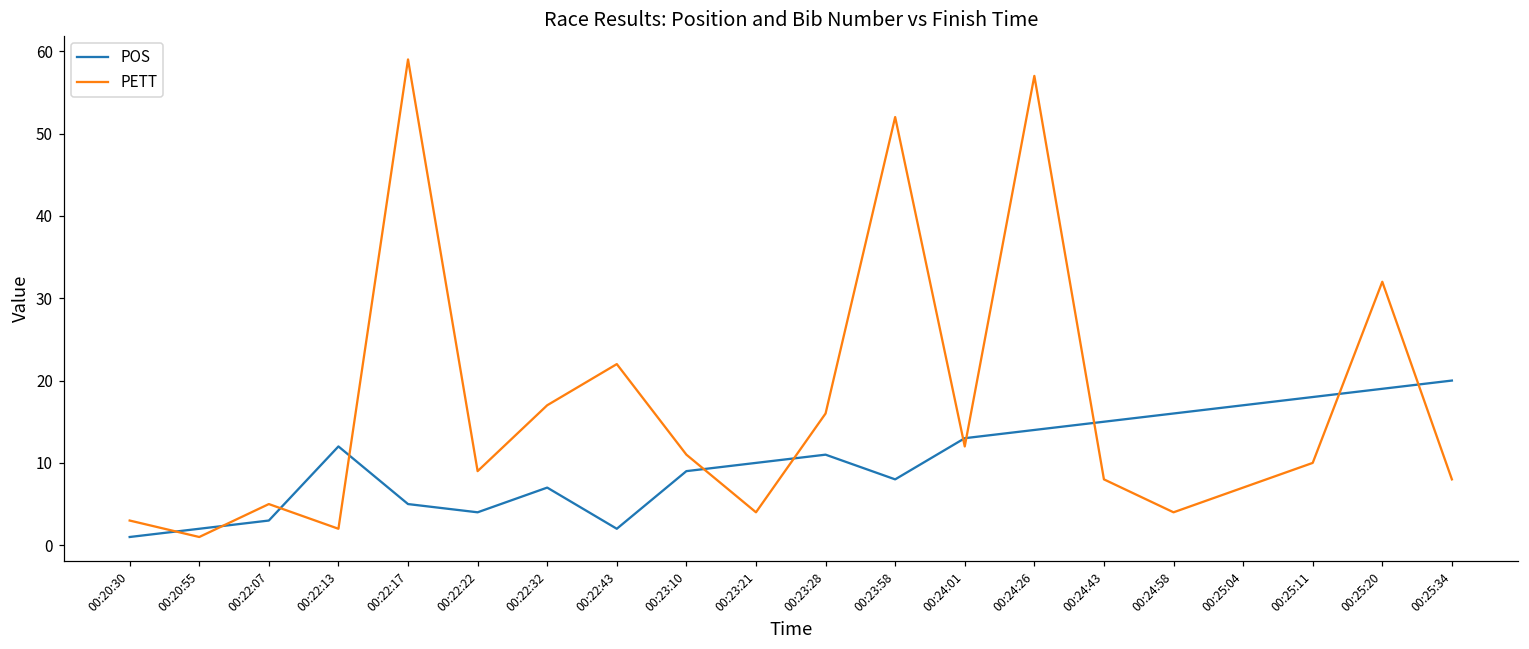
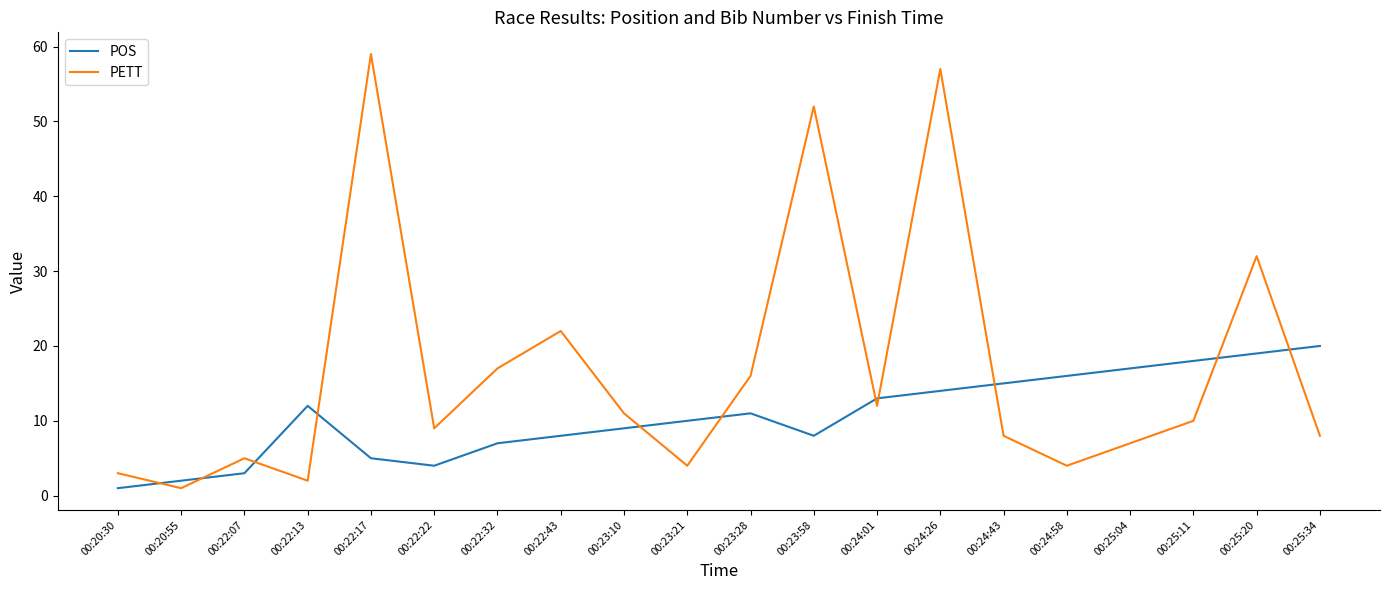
  {
    "POS": {
      "00:20:30": 1,
      "00:20:55": 2,
      "00:22:07": 3,
      "00:22:13": 12,
      "00:22:17": 5,
      "00:22:22": 4,
      "00:22:32": 7,
-     "00:22:43": 2,
+     "00:22:43": 8,
      "00:23:10": 9,
      "00:23:21": 10,
      "00:23:28": 11,
      "00:23:58": 8,
      "00:24:01": 13,
      "00:24:26": 14,
      "00:24:43": 15,
      "00:24:58": 16,
      "00:25:04": 17,
      "00:25:11": 18,
      "00:25:20": 19,
      "00:25:34": 20
    },
    "PETT": {
      "00:20:30": 3,
      "00:20:55": 1,
      "00:22:07": 5,
      "00:22:13": 2,
      "00:22:17": 59,
      "00:22:22": 9,
      "00:22:32": 17,
      "00:22:43": 22,
      "00:23:10": 11,
      "00:23:21": 4,
      "00:23:28": 16,
      "00:23:58": 52,
      "00:24:01": 12,
      "00:24:26": 57,
      "00:24:43": 8,
      "00:24:58": 4,
      "00:25:04": 7,
      "00:25:11": 10,
      "00:25:20": 32,
      "00:25:34": 8
    }
  }
